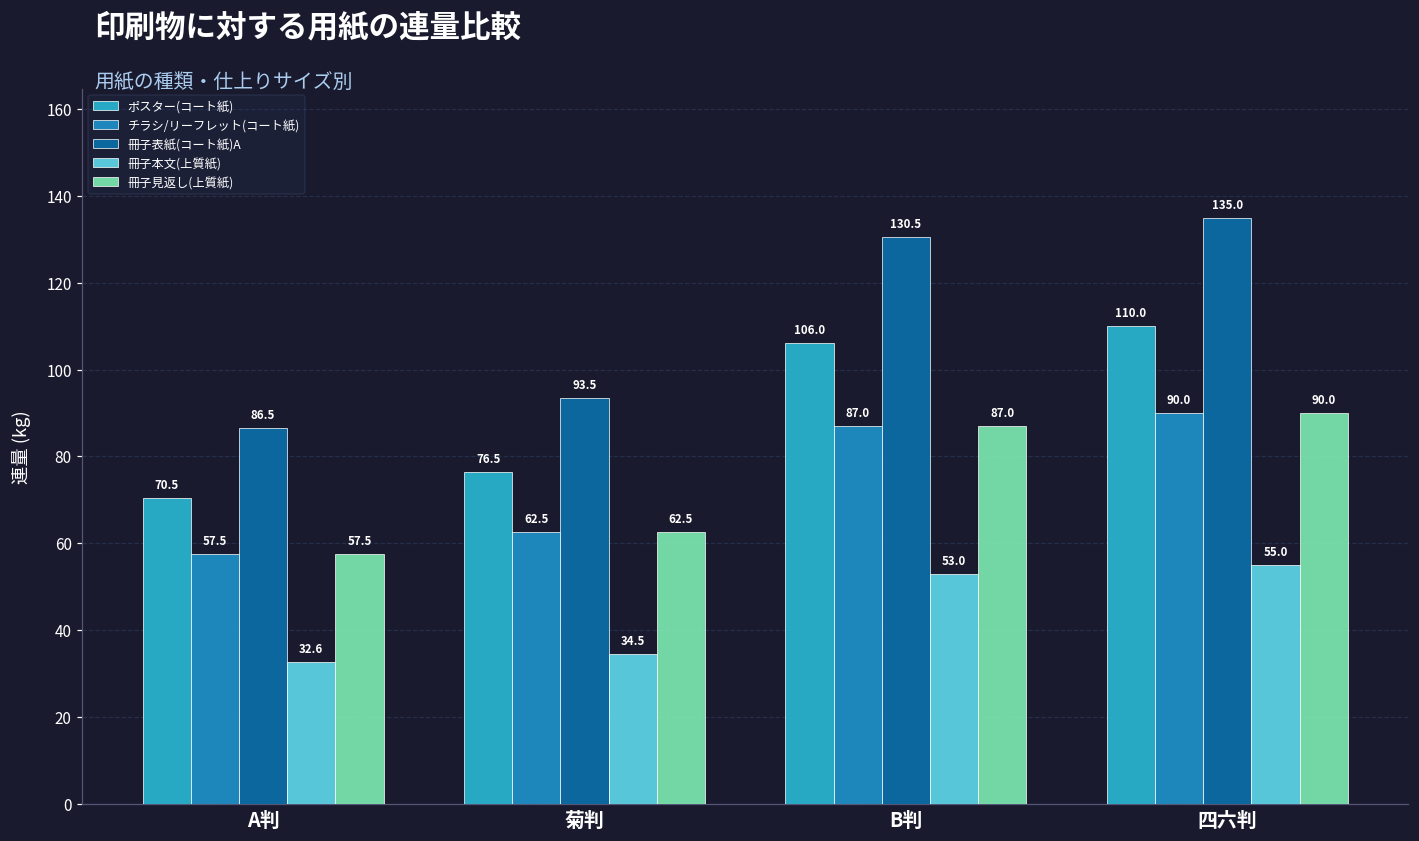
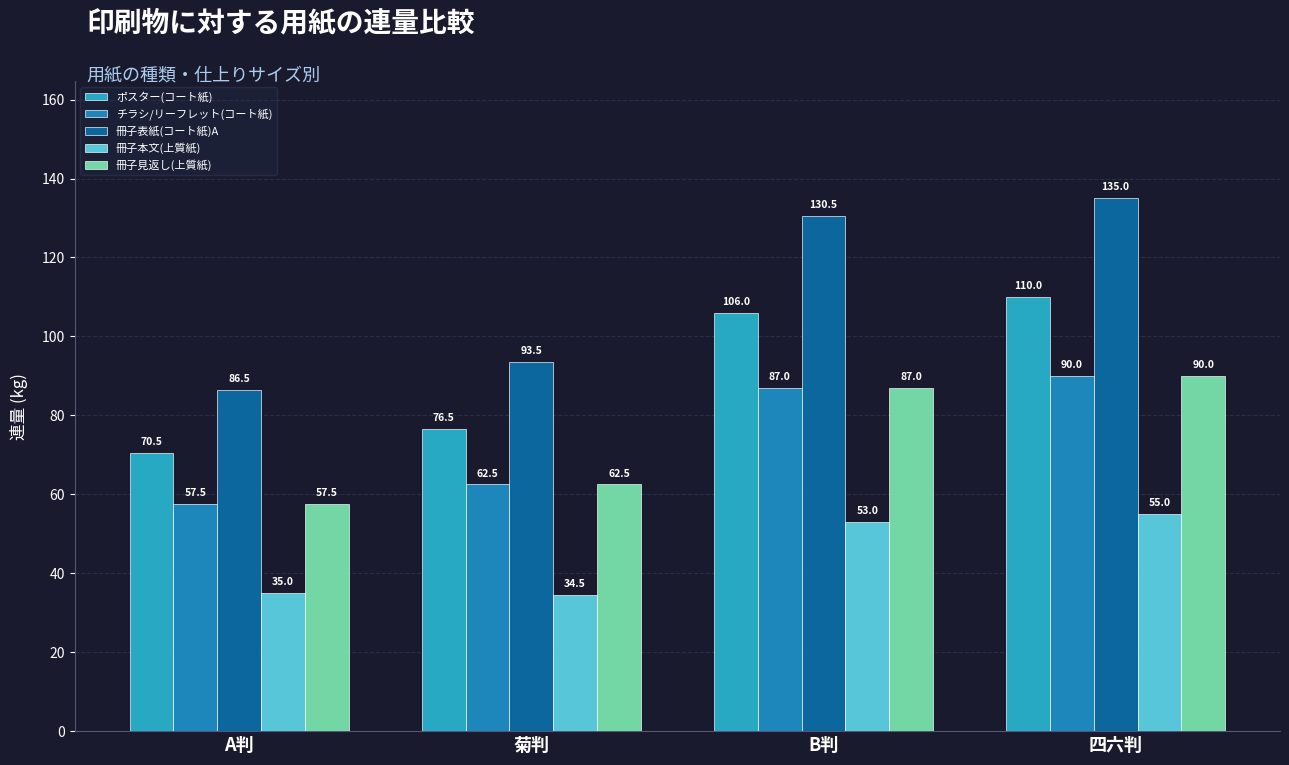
  {
    "冊子本文(上質紙)": {
-     "A判": 32.6,
+     "A判": 35.0,
      "菊判": 34.5,
      "B判": 53.0,
      "四六判": 55.0
    },
    "冊子見返し(上質紙)": {
      "A判": 57.5,
      "菊判": 62.5,
      "B判": 87.0,
      "四六判": 90.0
    }
  }
